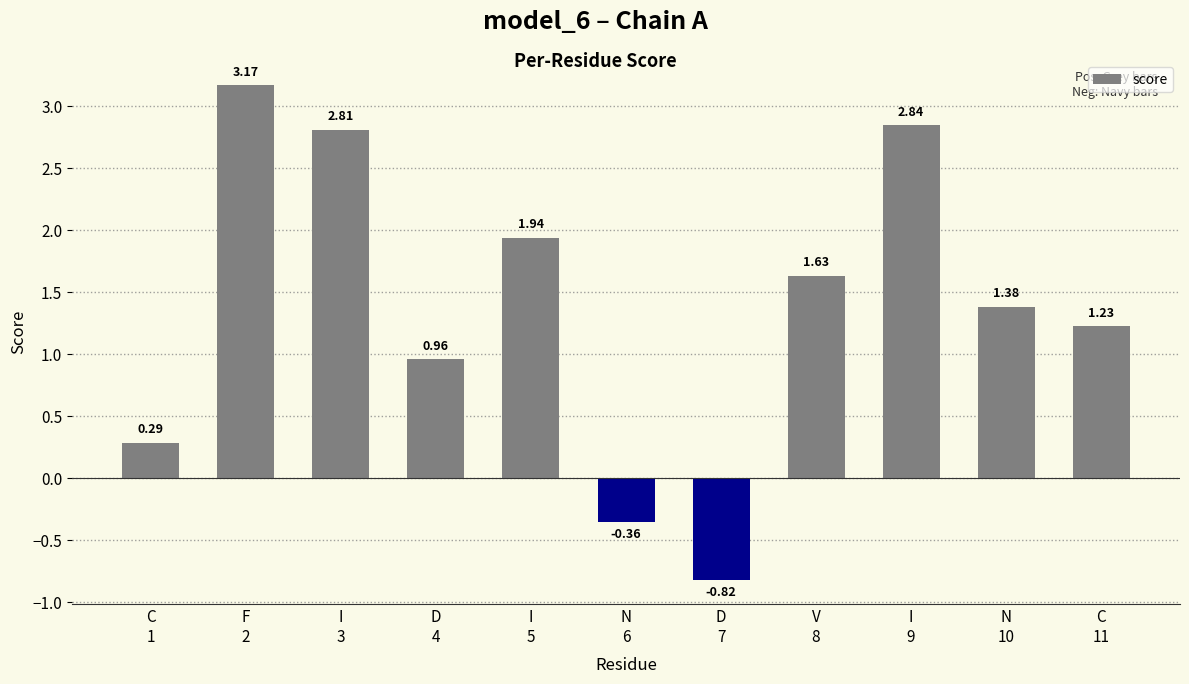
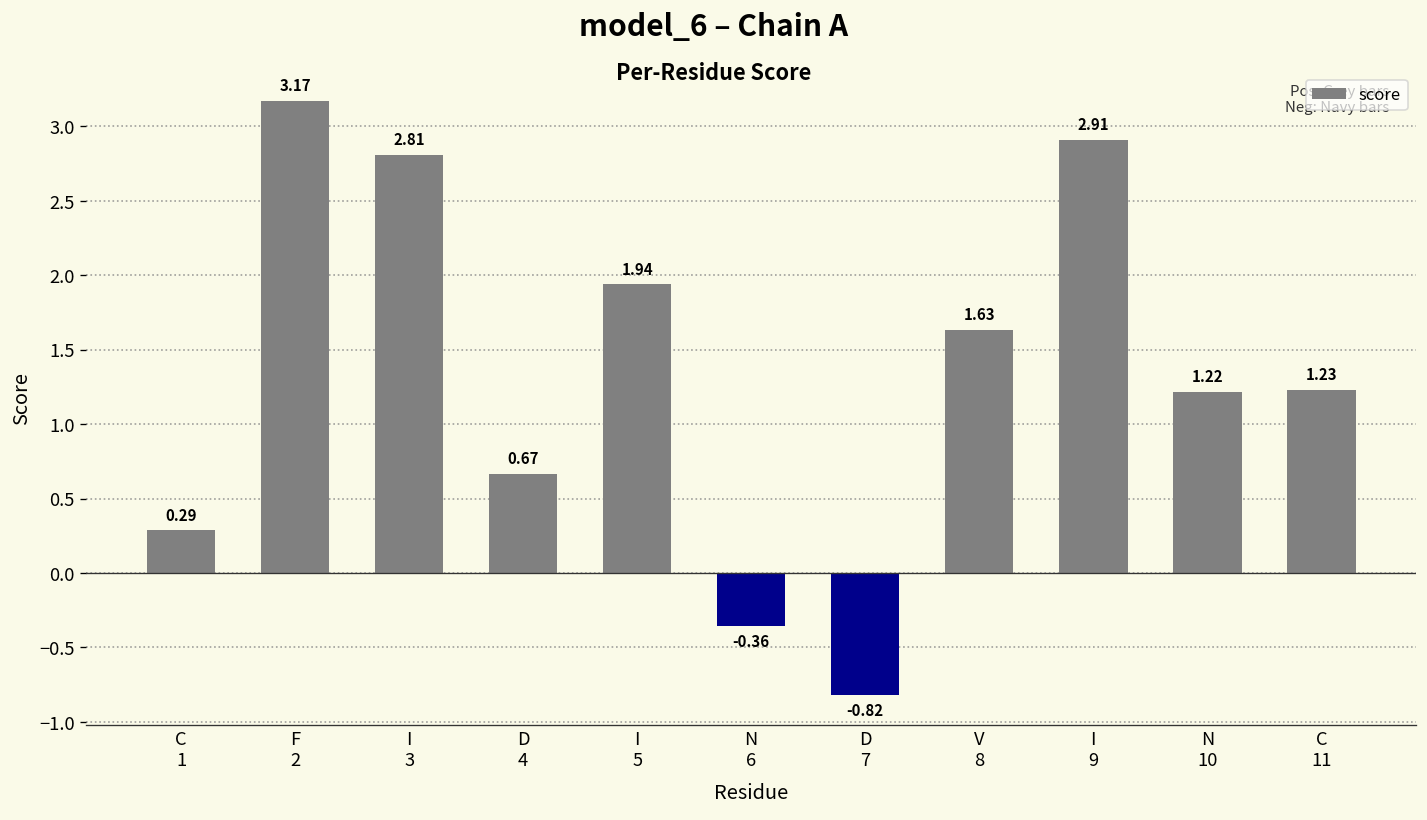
  {
    "C 1": 0.29,
    "F 2": 3.17,
    "I 3": 2.81,
-   "D 4": 0.96,
+   "D 4": 0.67,
    "I 5": 1.94,
    "N 6": -0.36,
    "D 7": -0.82,
    "V 8": 1.63,
-   "I 9": 2.84,
-   "N 10": 1.38,
+   "I 9": 2.91,
+   "N 10": 1.22,
    "C 11": 1.23
  }
